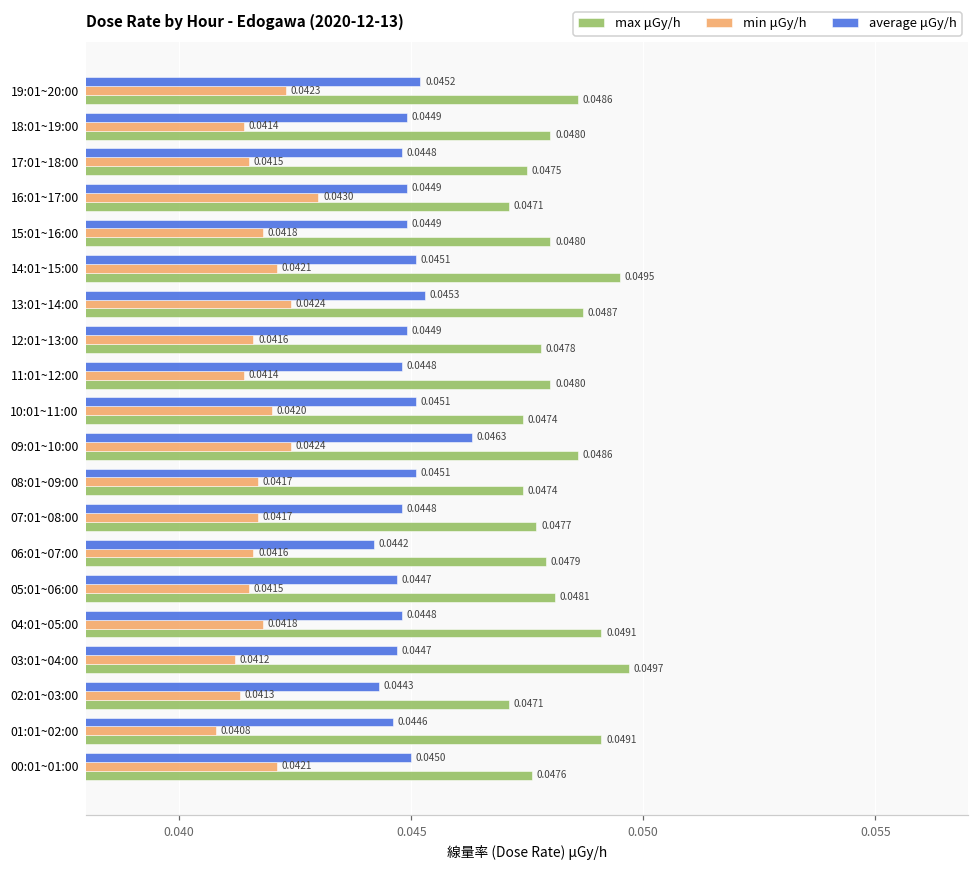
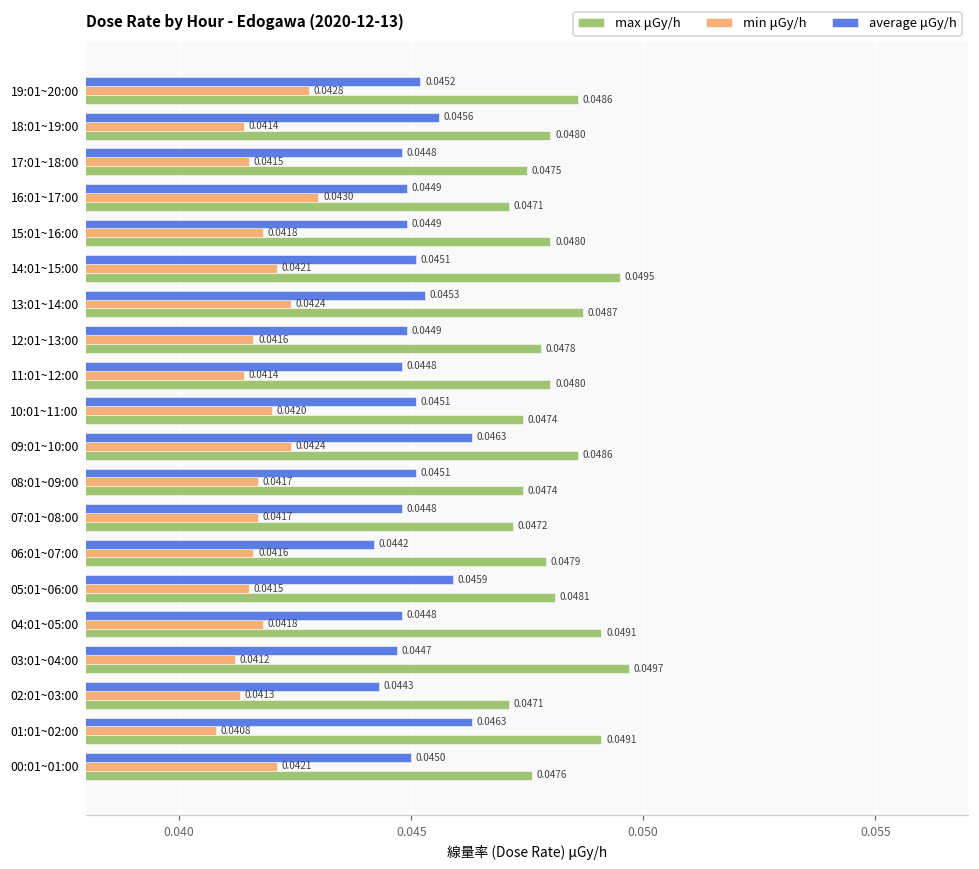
  {
    "max μGy/h": {
      "19:01~20:00": 0.0486,
      "18:01~19:00": 0.0480,
      "17:01~18:00": 0.0475,
      "16:01~17:00": 0.0471,
      "15:01~16:00": 0.0480,
      "14:01~15:00": 0.0495,
      "13:01~14:00": 0.0487,
      "12:01~13:00": 0.0478,
      "11:01~12:00": 0.0480,
      "10:01~11:00": 0.0474,
      "09:01~10:00": 0.0486,
      "08:01~09:00": 0.0474,
-     "07:01~08:00": 0.0477,
+     "07:01~08:00": 0.0472,
      "06:01~07:00": 0.0479,
      "05:01~06:00": 0.0481,
      "04:01~05:00": 0.0491,
      "03:01~04:00": 0.0497,
      "02:01~03:00": 0.0471,
      "01:01~02:00": 0.0491,
      "00:01~01:00": 0.0476
    },
    "min μGy/h": {
-     "19:01~20:00": 0.0423,
+     "19:01~20:00": 0.0428,
      "18:01~19:00": 0.0414,
      "17:01~18:00": 0.0415,
      "16:01~17:00": 0.0430,
      "15:01~16:00": 0.0418,
      "14:01~15:00": 0.0421,
      "13:01~14:00": 0.0424,
      "12:01~13:00": 0.0416,
      "11:01~12:00": 0.0414,
      "10:01~11:00": 0.0420,
      "09:01~10:00": 0.0424,
      "08:01~09:00": 0.0417,
      "07:01~08:00": 0.0417,
      "06:01~07:00": 0.0416,
      "05:01~06:00": 0.0415,
      "04:01~05:00": 0.0418,
      "03:01~04:00": 0.0412,
      "02:01~03:00": 0.0413,
      "01:01~02:00": 0.0408,
      "00:01~01:00": 0.0421
    },
    "average μGy/h": {
      "19:01~20:00": 0.0452,
-     "18:01~19:00": 0.0449,
+     "18:01~19:00": 0.0456,
      "17:01~18:00": 0.0448,
      "16:01~17:00": 0.0449,
      "15:01~16:00": 0.0449,
      "14:01~15:00": 0.0451,
      "13:01~14:00": 0.0453,
      "12:01~13:00": 0.0449,
      "11:01~12:00": 0.0448,
      "10:01~11:00": 0.0451,
      "09:01~10:00": 0.0463,
      "08:01~09:00": 0.0451,
      "07:01~08:00": 0.0448,
      "06:01~07:00": 0.0442,
-     "05:01~06:00": 0.0447,
+     "05:01~06:00": 0.0459,
      "04:01~05:00": 0.0448,
      "03:01~04:00": 0.0447,
      "02:01~03:00": 0.0443,
-     "01:01~02:00": 0.0446,
+     "01:01~02:00": 0.0463,
      "00:01~01:00": 0.0450
    }
  }
